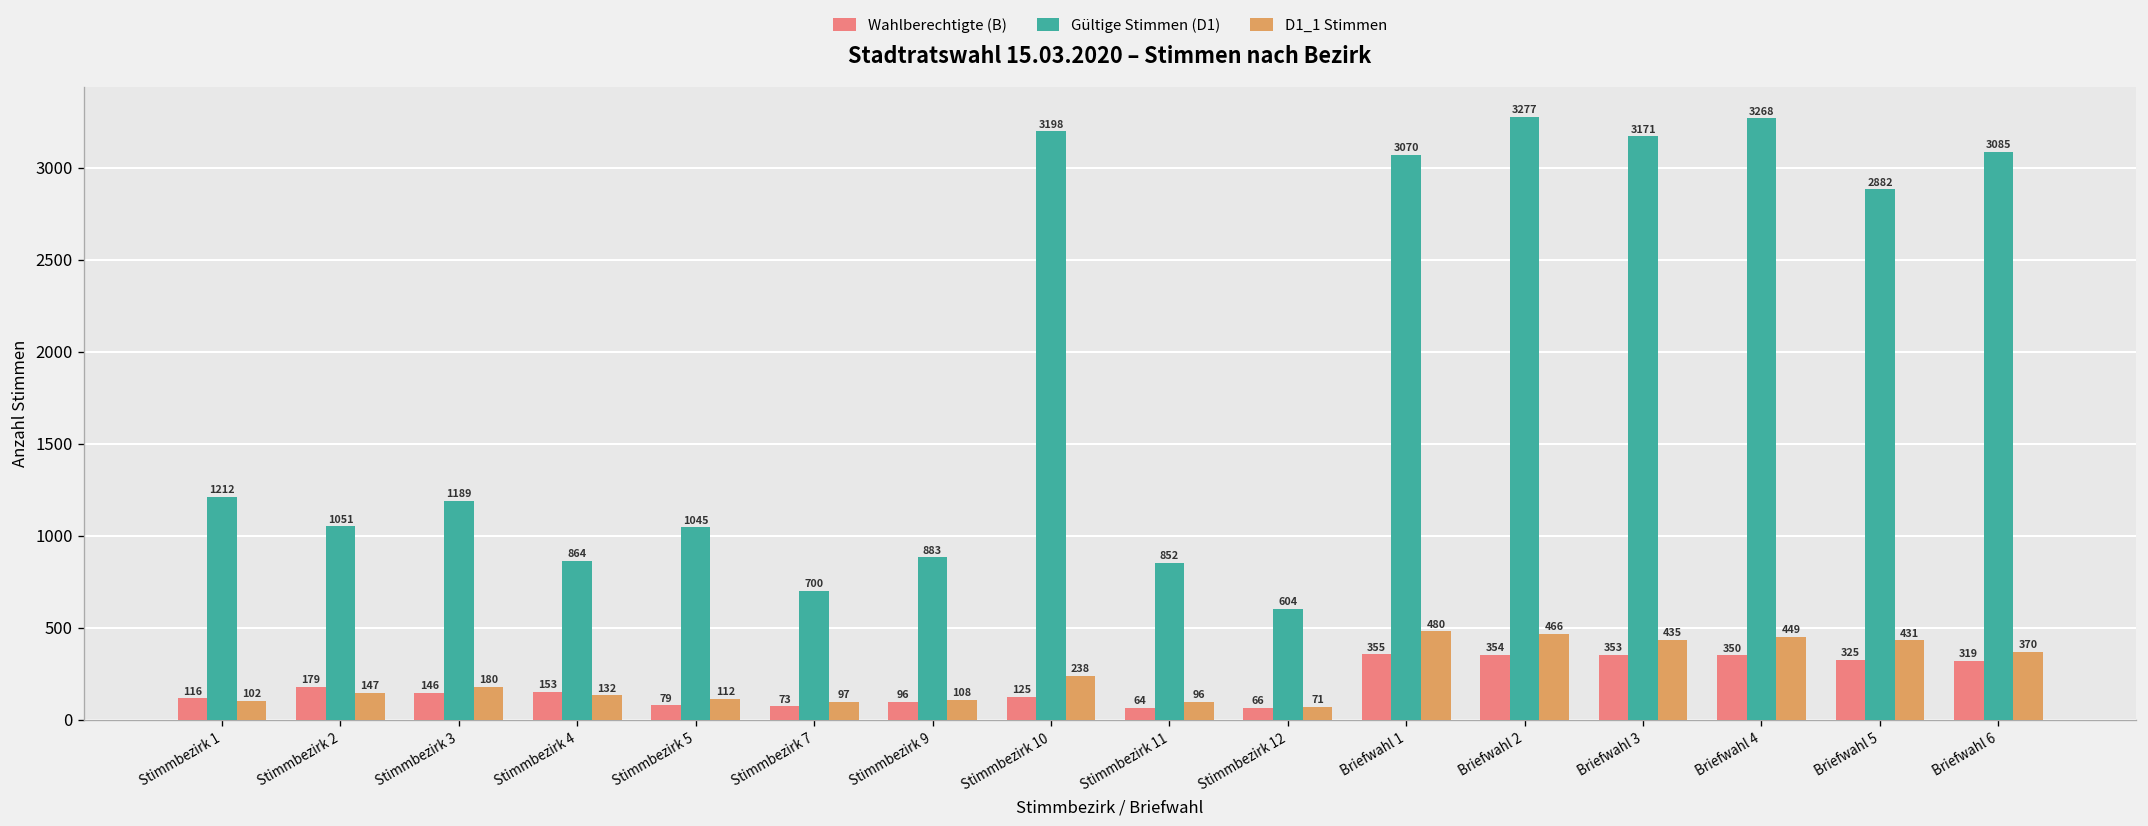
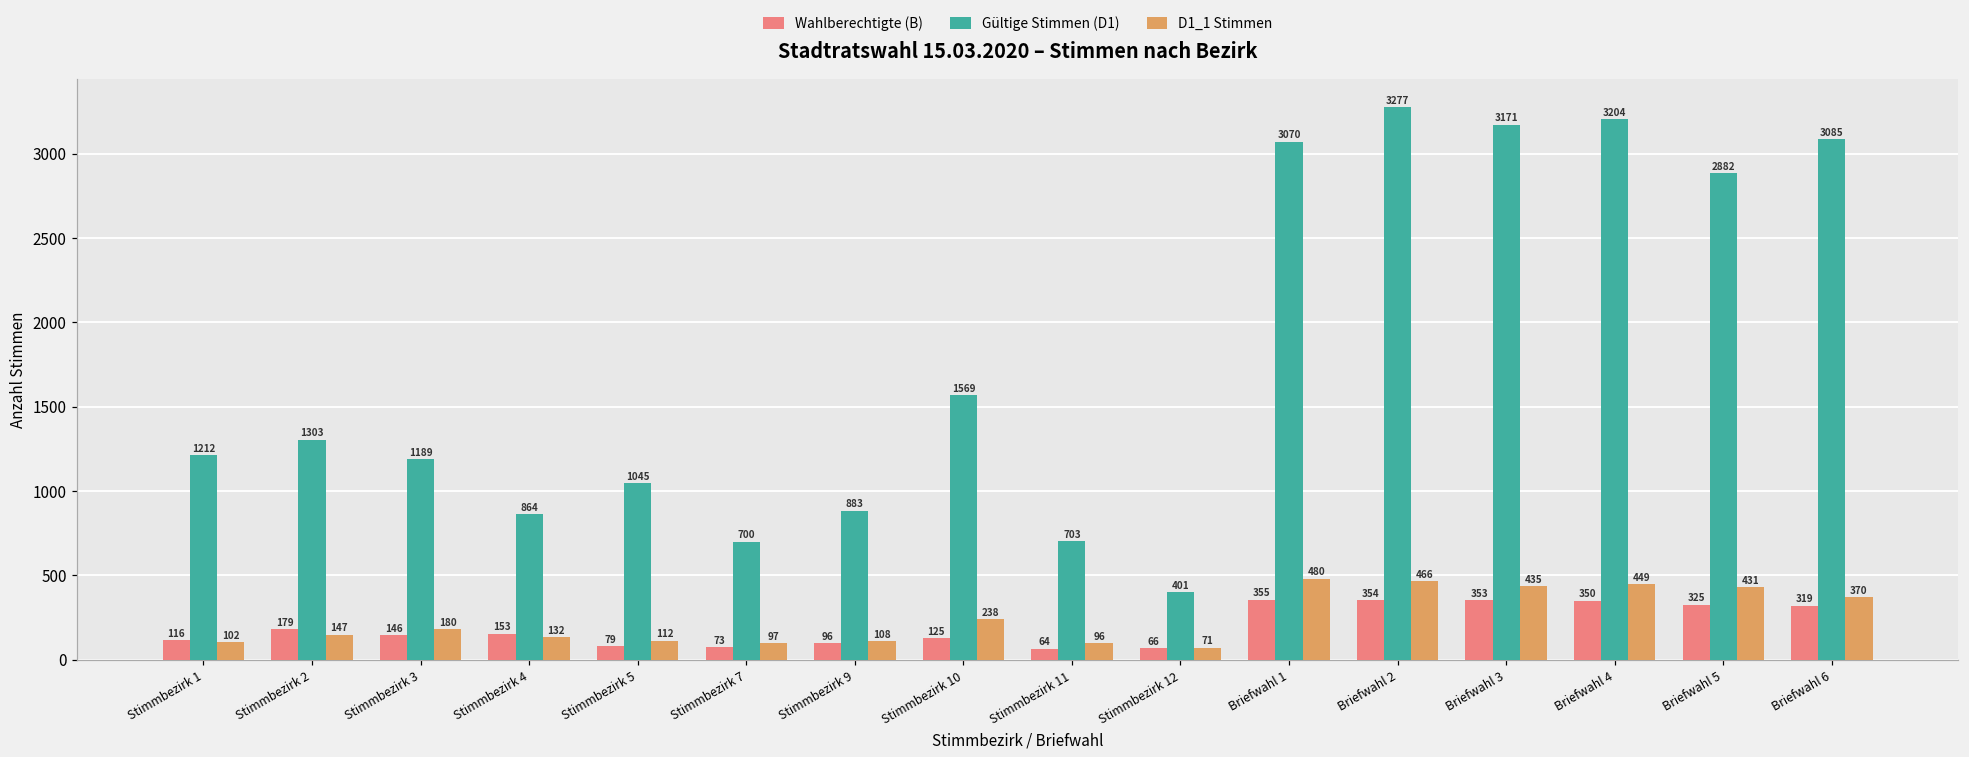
  {
    "Gültige Stimmen (D1)": {
      "Stimmbezirk 1": 1212,
-     "Stimmbezirk 2": 1051,
+     "Stimmbezirk 2": 1303,
      "Stimmbezirk 3": 1189,
      "Stimmbezirk 4": 864,
      "Stimmbezirk 5": 1045,
      "Stimmbezirk 7": 700,
      "Stimmbezirk 9": 883,
-     "Stimmbezirk 10": 3198,
-     "Stimmbezirk 11": 852,
-     "Stimmbezirk 12": 604,
+     "Stimmbezirk 10": 1569,
+     "Stimmbezirk 11": 703,
+     "Stimmbezirk 12": 401,
      "Briefwahl 1": 3070,
      "Briefwahl 2": 3277,
      "Briefwahl 3": 3171,
-     "Briefwahl 4": 3268,
+     "Briefwahl 4": 3204,
      "Briefwahl 5": 2882,
      "Briefwahl 6": 3085
    }
  }
